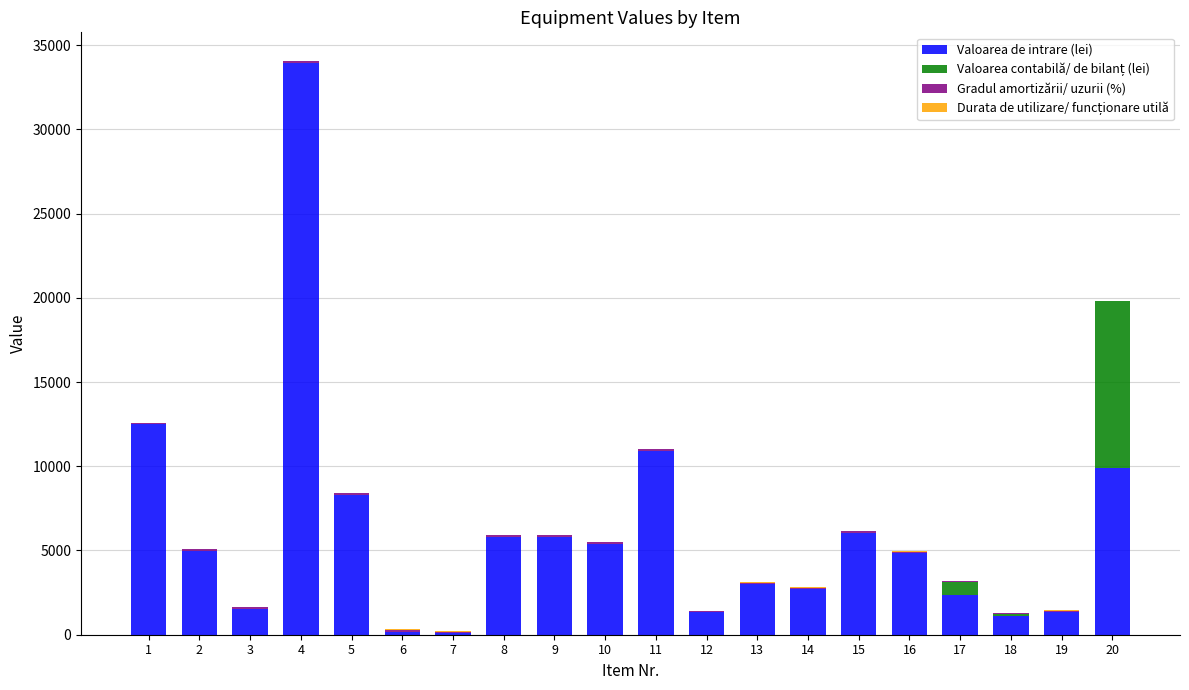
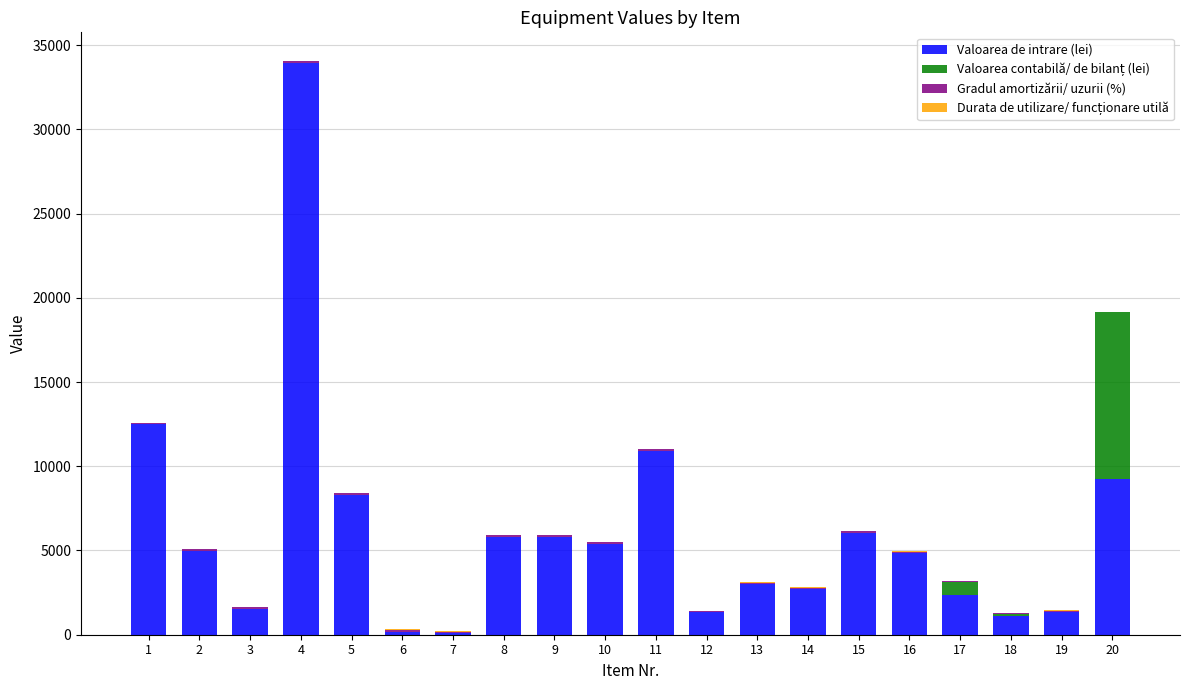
  {
    "Valoarea de intrare (lei)": {
      "1": 12500,
      "2": 5000,
      "3": 1600,
      "4": 33900,
      "5": 8300,
      "6": 200,
      "8": 5800,
      "9": 5800,
      "10": 5400,
      "11": 10900,
      "12": 1300,
      "13": 3000,
      "14": 2700,
      "15": 6100,
      "16": 4800,
      "17": 2400,
      "18": 1100,
      "19": 1300,
-     "20": 9900
+     "20": 9300
    },
    "Valoarea contabilă/ de bilanț (lei)": {
      "1": 0,
      "2": 0,
      "3": 0,
      "4": 0,
      "5": 0,
      "6": 0,
      "7": 0,
      "8": 0,
      "9": 0,
      "10": 0,
      "11": 0,
      "12": 0,
      "13": 0,
      "14": 0,
      "15": 0,
      "16": 0,
      "17": 800,
      "19": 0,
      "20": 9900
    },
    "Gradul amortizării/ uzurii (%)": {
      "20": 0
    }
  }
